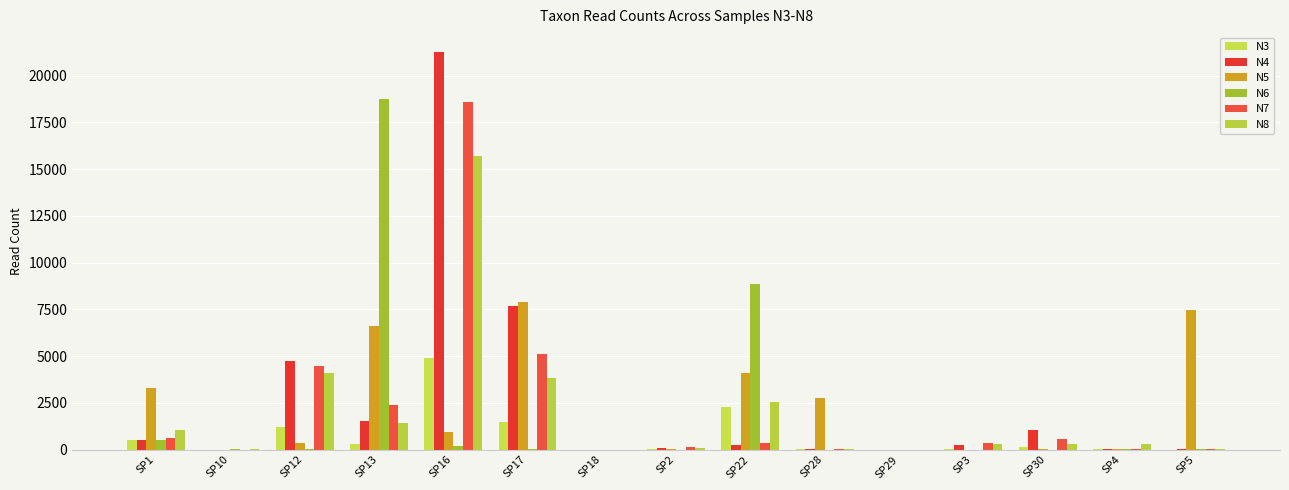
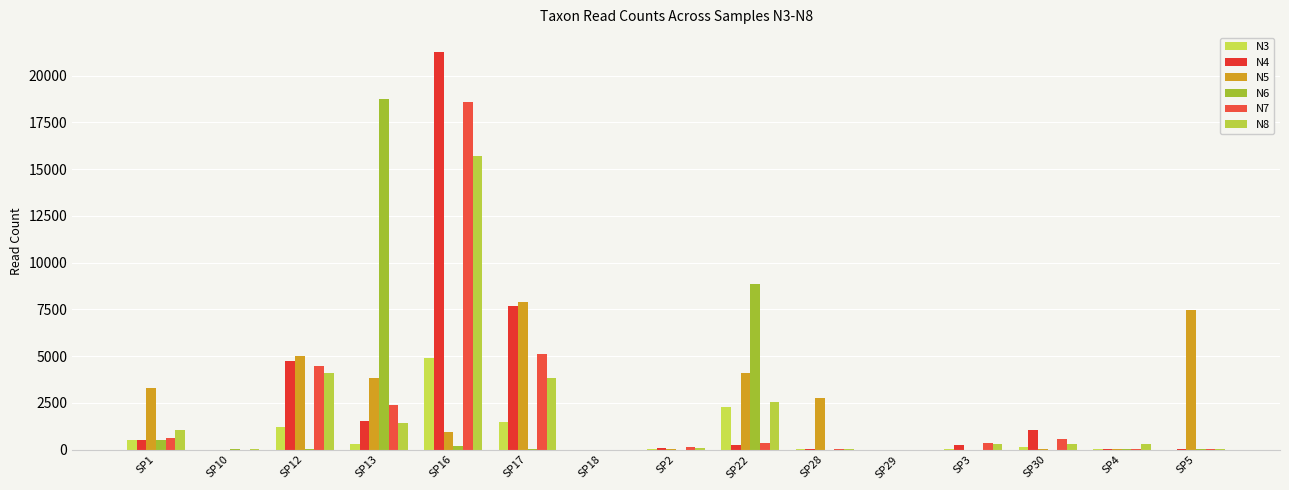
  {
    "N5": {
      "SP1": 3300,
-     "SP12": 300,
-     "SP13": 6600,
+     "SP12": 5000,
+     "SP13": 3800,
      "SP16": 900,
      "SP17": 7900,
      "SP22": 4100,
      "SP28": 2700,
      "SP29": 0,
      "SP3": 0,
      "SP5": 7500
    }
  }
